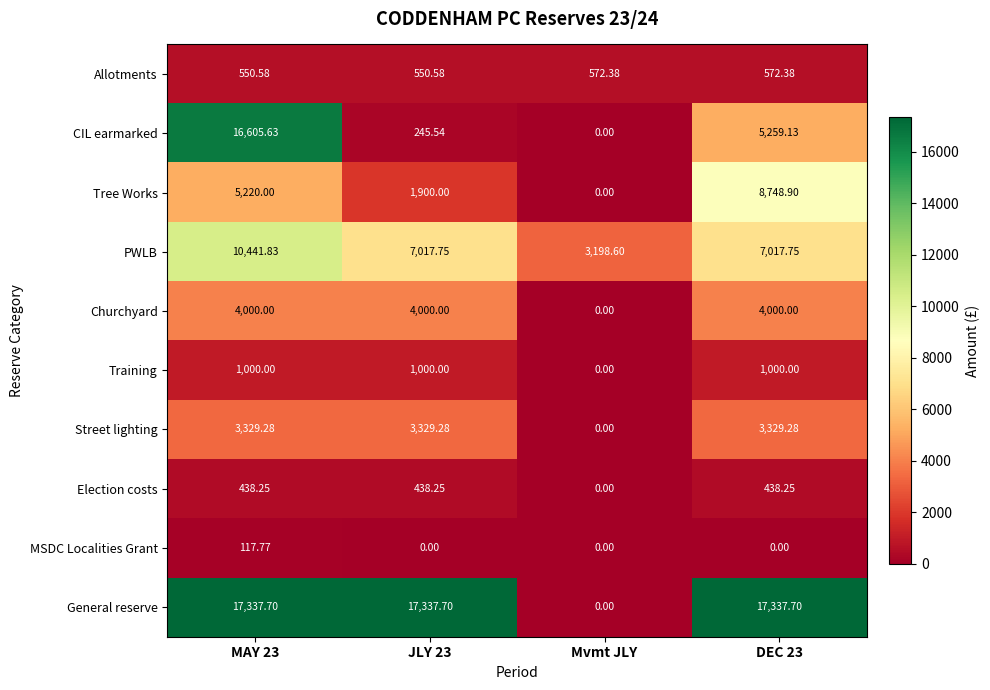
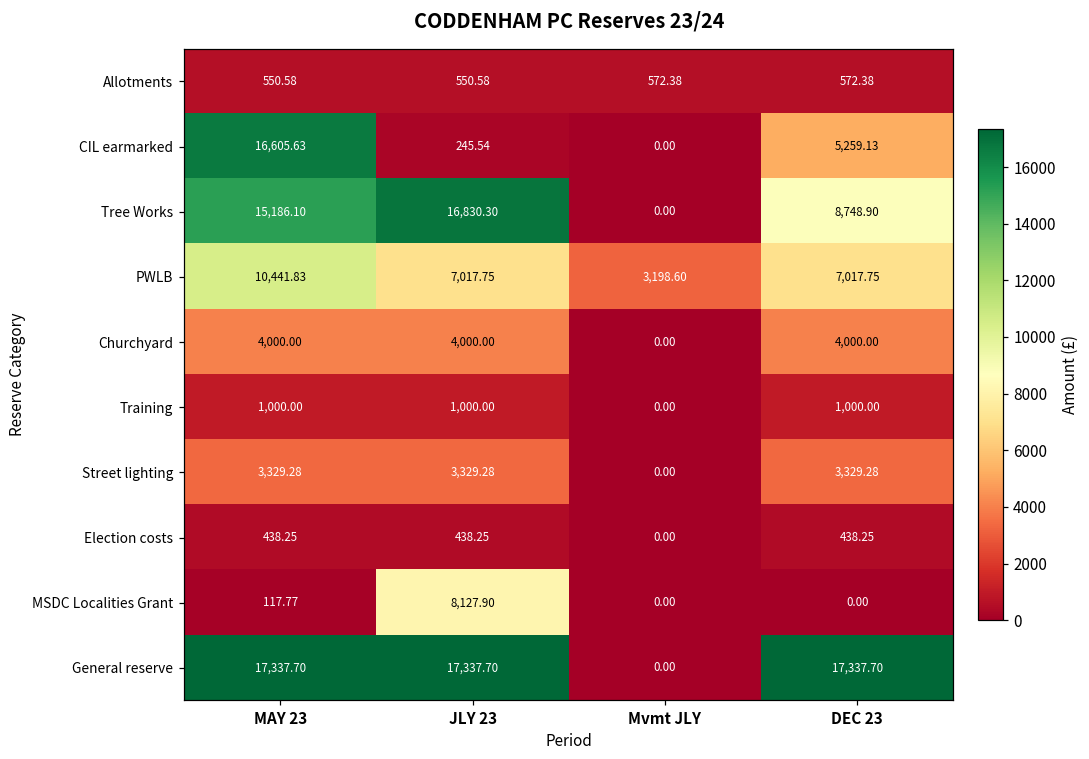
  {
    "Allotments": {
      "MAY 23": "550.58",
      "JLY 23": "550.58",
      "Mvmt JLY": "572.38",
      "DEC 23": "572.38"
    },
    "CIL earmarked": {
      "MAY 23": "16,605.63",
      "JLY 23": "245.54",
      "Mvmt JLY": "0.00",
      "DEC 23": "5,259.13"
    },
    "Tree Works": {
-     "MAY 23": "5,220.00",
-     "JLY 23": "1,900.00",
+     "MAY 23": "15,186.10",
+     "JLY 23": "16,830.30",
      "Mvmt JLY": "0.00",
      "DEC 23": "8,748.90"
    },
    "PWLB": {
      "MAY 23": "10,441.83",
      "JLY 23": "7,017.75",
      "Mvmt JLY": "3,198.60",
      "DEC 23": "7,017.75"
    },
    "Churchyard": {
      "MAY 23": "4,000.00",
      "JLY 23": "4,000.00",
      "Mvmt JLY": "0.00",
      "DEC 23": "4,000.00"
    },
    "Training": {
      "MAY 23": "1,000.00",
      "JLY 23": "1,000.00",
      "Mvmt JLY": "0.00",
      "DEC 23": "1,000.00"
    },
    "Street lighting": {
      "MAY 23": "3,329.28",
      "JLY 23": "3,329.28",
      "Mvmt JLY": "0.00",
      "DEC 23": "3,329.28"
    },
    "Election costs": {
      "MAY 23": "438.25",
      "JLY 23": "438.25",
      "Mvmt JLY": "0.00",
      "DEC 23": "438.25"
    },
    "MSDC Localities Grant": {
      "MAY 23": "117.77",
-     "JLY 23": "0.00",
+     "JLY 23": "8,127.90",
      "Mvmt JLY": "0.00",
      "DEC 23": "0.00"
    },
    "General reserve": {
      "MAY 23": "17,337.70",
      "JLY 23": "17,337.70",
      "Mvmt JLY": "0.00",
      "DEC 23": "17,337.70"
    }
  }
